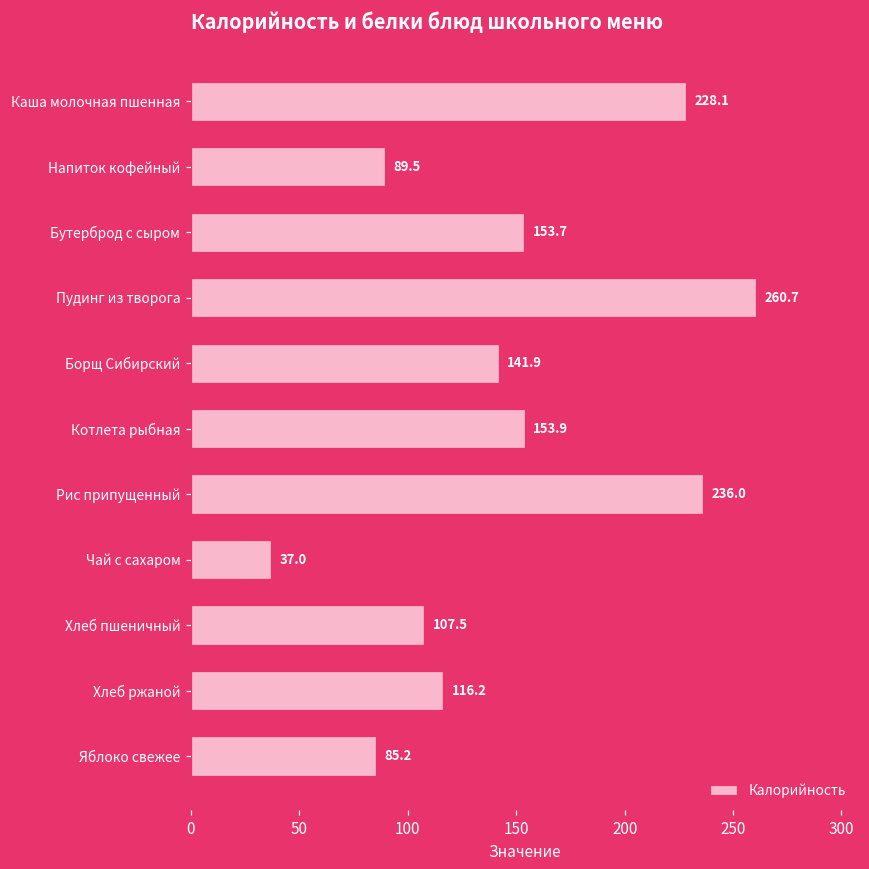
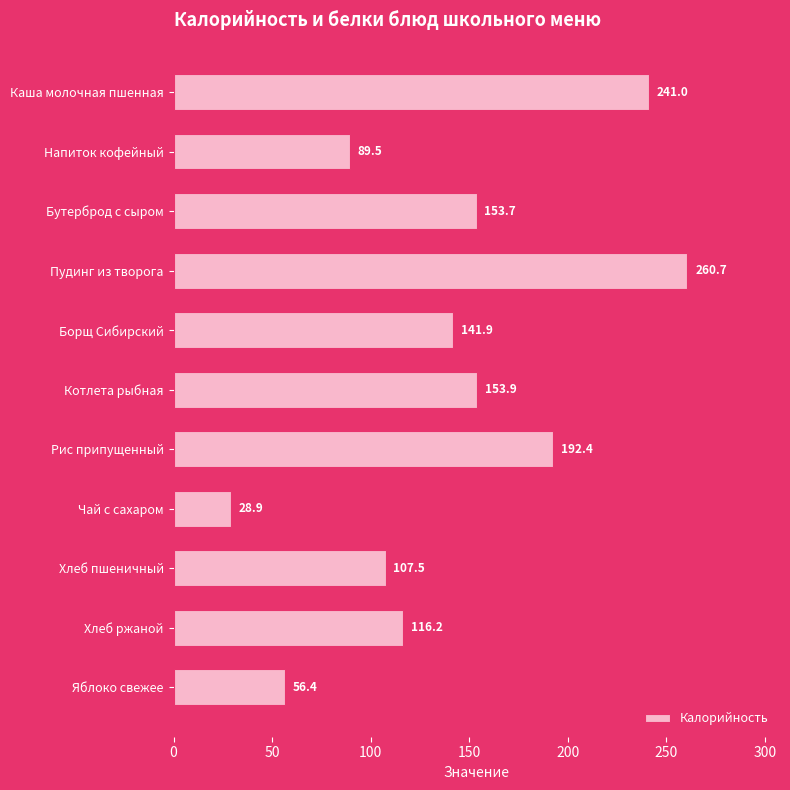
  {
-   "Каша молочная пшенная": 228.1,
+   "Каша молочная пшенная": 241.0,
    "Напиток кофейный": 89.5,
    "Бутерброд с сыром": 153.7,
    "Пудинг из творога": 260.7,
    "Борщ Сибирский": 141.9,
    "Котлета рыбная": 153.9,
-   "Рис припущенный": 236.0,
-   "Чай с сахаром": 37.0,
+   "Рис припущенный": 192.4,
+   "Чай с сахаром": 28.9,
    "Хлеб пшеничный": 107.5,
    "Хлеб ржаной": 116.2,
-   "Яблоко свежее": 85.2
+   "Яблоко свежее": 56.4
  }
